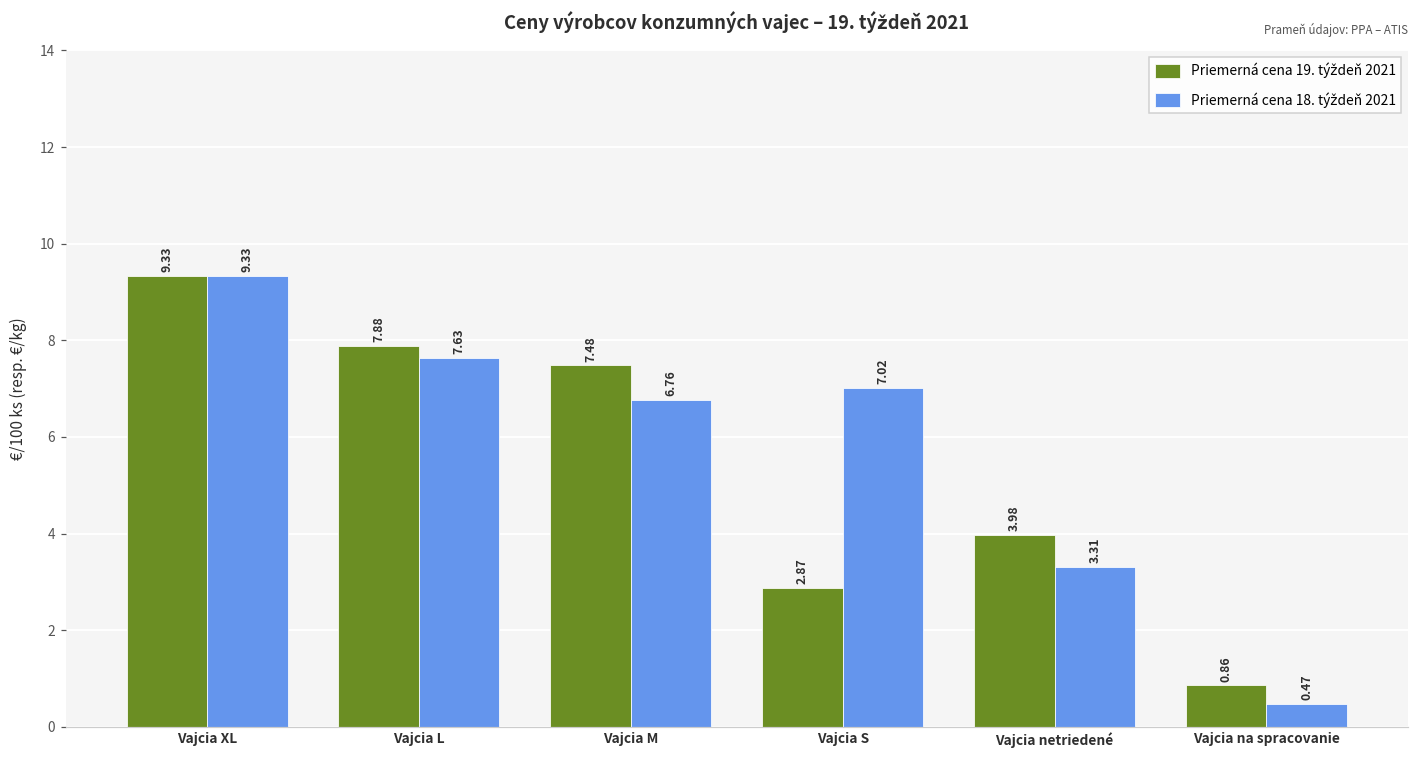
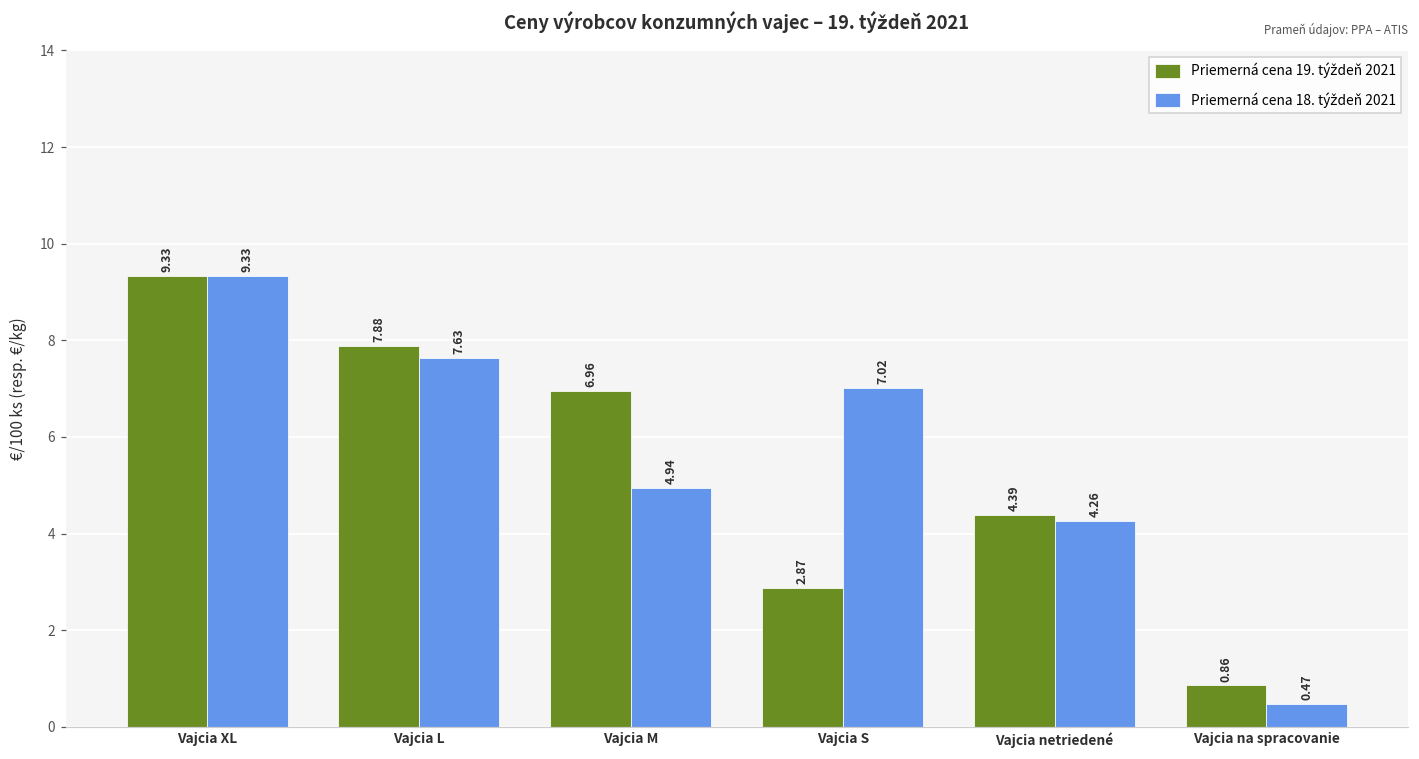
  {
    "Priemerná cena 19. týždeň 2021": {
      "Vajcia XL": 9.33,
      "Vajcia L": 7.88,
-     "Vajcia M": 7.48,
+     "Vajcia M": 6.96,
      "Vajcia S": 2.87,
-     "Vajcia netriedené": 3.98,
+     "Vajcia netriedené": 4.39,
      "Vajcia na spracovanie": 0.86
    },
    "Priemerná cena 18. týždeň 2021": {
      "Vajcia XL": 9.33,
      "Vajcia L": 7.63,
-     "Vajcia M": 6.76,
+     "Vajcia M": 4.94,
      "Vajcia S": 7.02,
-     "Vajcia netriedené": 3.31,
+     "Vajcia netriedené": 4.26,
      "Vajcia na spracovanie": 0.47
    }
  }
